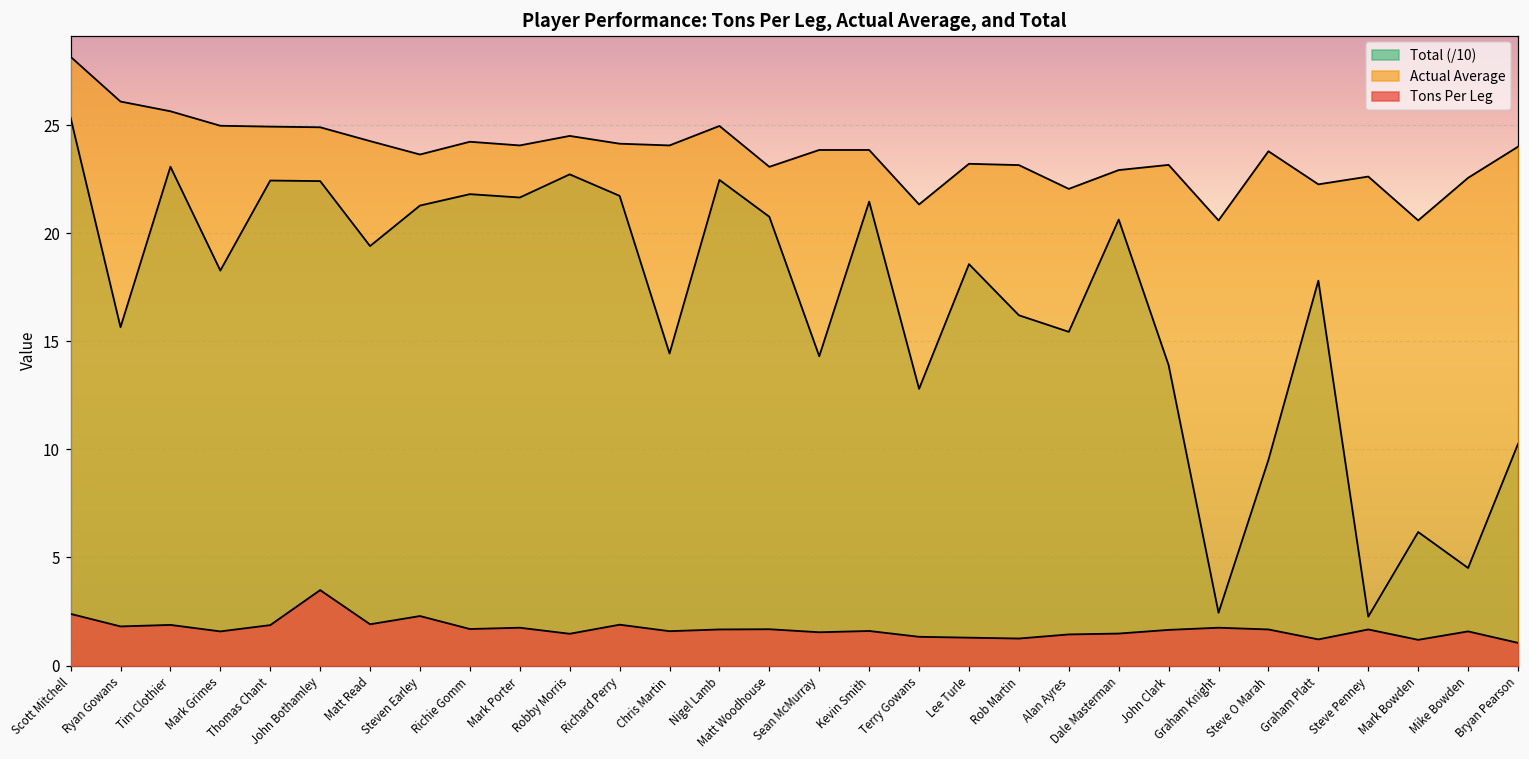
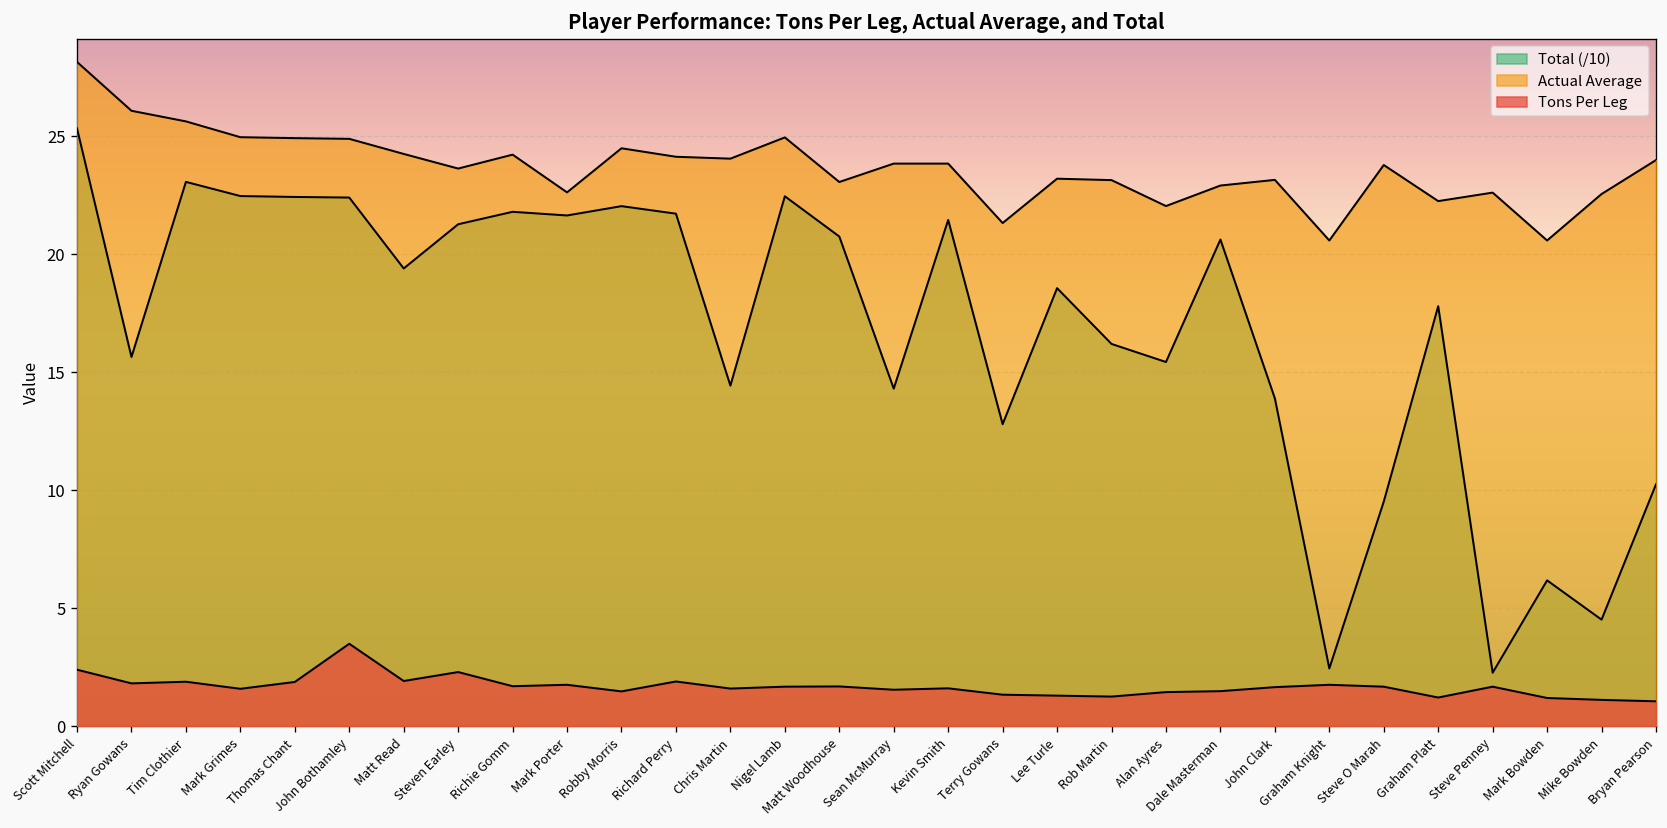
  {
    "Total (/10)": {
      "Scott Mitchell": 25.3,
      "Ryan Gowans": 15.7,
      "Tim Clothier": 23.1,
-     "Mark Grimes": 18.3,
+     "Mark Grimes": 22.5,
      "Thomas Chant": 22.4,
      "John Bothamley": 22.4,
      "Matt Read": 19.4,
      "Steven Earley": 21.3,
      "Richie Gomm": 21.8,
      "Mark Porter": 21.7,
-     "Robby Morris": 22.7,
+     "Robby Morris": 22.0,
      "Richard Perry": 21.7,
      "Chris Martin": 14.4,
      "Nigel Lamb": 22.5,
      "Matt Woodhouse": 20.8,
      "Sean McMurray": 14.3,
      "Kevin Smith": 21.5,
      "Terry Gowans": 12.8,
      "Lee Turle": 18.6,
      "Rob Martin": 16.2,
      "Alan Ayres": 15.4,
      "Dale Masterman": 20.6,
      "John Clark": 13.9,
      "Graham Knight": 2.4,
      "Steve O Marah": 9.5,
      "Graham Platt": 17.8,
      "Steve Penney": 2.3,
      "Mark Bowden": 6.2,
      "Mike Bowden": 4.5,
      "Bryan Pearson": 10.3
    },
    "Actual Average": {
      "Scott Mitchell": 28.2,
      "Ryan Gowans": 26.1,
      "Tim Clothier": 25.6,
      "Mark Grimes": 25.0,
      "Thomas Chant": 24.9,
      "John Bothamley": 24.9,
      "Matt Read": 24.3,
      "Steven Earley": 23.6,
      "Richie Gomm": 24.2,
-     "Mark Porter": 24.1,
+     "Mark Porter": 22.6,
      "Robby Morris": 24.5,
      "Richard Perry": 24.1,
      "Chris Martin": 24.1,
      "Nigel Lamb": 25.0,
      "Matt Woodhouse": 23.1,
      "Sean McMurray": 23.9,
      "Kevin Smith": 23.9,
      "Terry Gowans": 21.3,
      "Lee Turle": 23.2,
      "Rob Martin": 23.2,
      "Alan Ayres": 22.1,
      "Dale Masterman": 22.9,
      "John Clark": 23.2,
      "Graham Knight": 20.6,
      "Steve O Marah": 23.8,
      "Graham Platt": 22.3,
      "Steve Penney": 22.6,
      "Mark Bowden": 20.6,
      "Mike Bowden": 22.6,
      "Bryan Pearson": 24.0
    },
    "Tons Per Leg": {
      "Scott Mitchell": 2.4,
      "Ryan Gowans": 1.8,
      "Tim Clothier": 1.9,
      "Mark Grimes": 1.6,
      "Thomas Chant": 1.9,
      "John Bothamley": 3.5,
      "Matt Read": 1.9,
      "Steven Earley": 2.3,
      "Richie Gomm": 1.7,
      "Mark Porter": 1.8,
      "Robby Morris": 1.5,
      "Richard Perry": 1.9,
      "Chris Martin": 1.6,
      "Nigel Lamb": 1.7,
      "Matt Woodhouse": 1.7,
      "Sean McMurray": 1.5,
      "Kevin Smith": 1.6,
      "Terry Gowans": 1.3,
      "Lee Turle": 1.3,
      "Rob Martin": 1.3,
      "Alan Ayres": 1.4,
      "Dale Masterman": 1.5,
      "John Clark": 1.7,
      "Graham Knight": 1.8,
      "Steve O Marah": 1.7,
      "Graham Platt": 1.2,
      "Steve Penney": 1.7,
      "Mark Bowden": 1.2,
-     "Mike Bowden": 1.6,
+     "Mike Bowden": 1.1,
      "Bryan Pearson": 1.1
    }
  }
